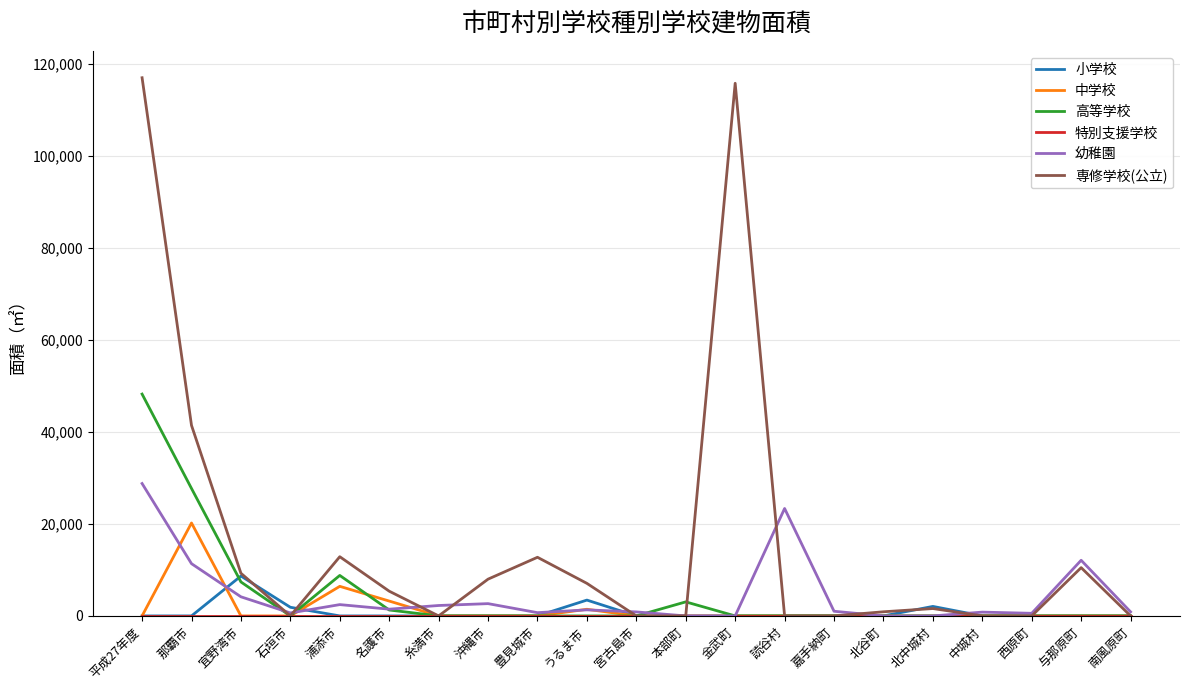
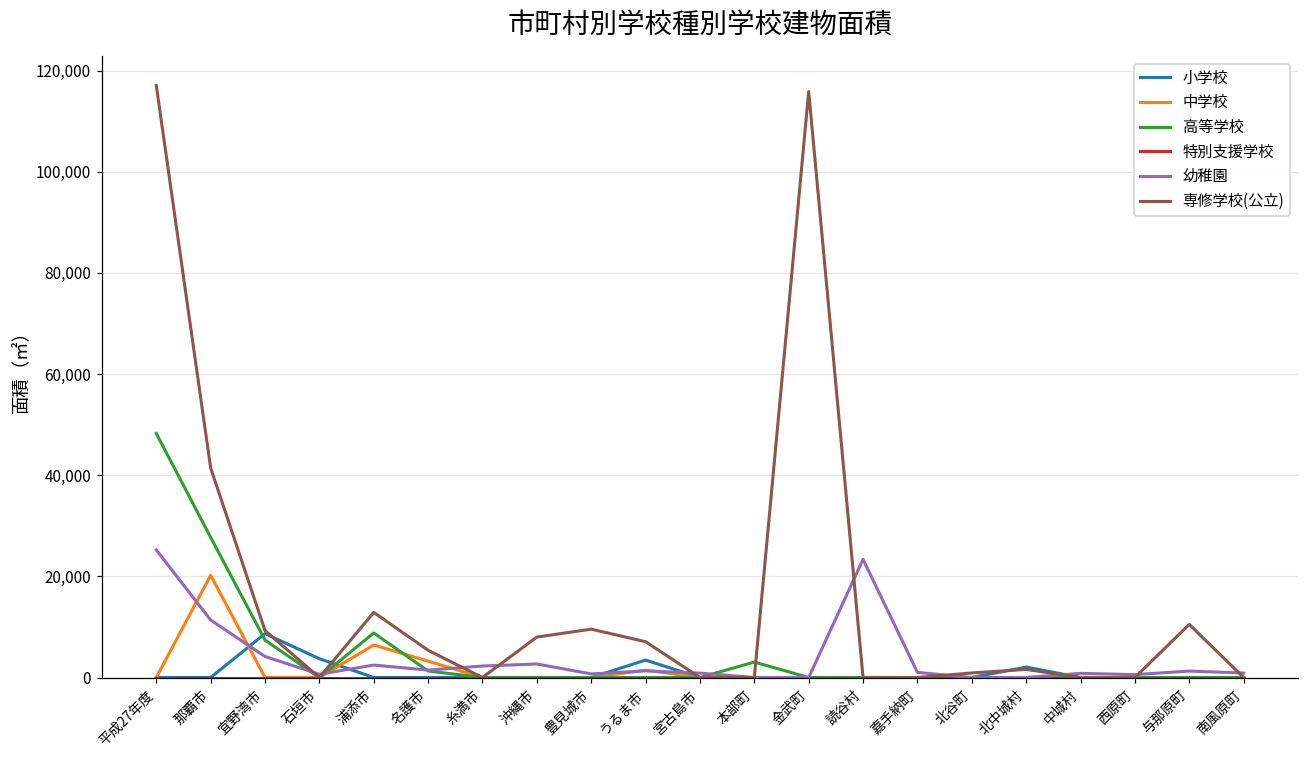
  {
    "小学校": {
      "宜野湾市": "9,000",
-     "石垣市": "2,000",
+     "石垣市": "4,000",
      "うるま市": "3,000"
    },
    "中学校": {
      "那覇市": "20,000",
      "浦添市": "6,000",
      "名護市": "3,000"
    },
    "高等学校": {
      "平成27年度": "48,000",
      "那覇市": "28,000",
      "宜野湾市": "7,000",
      "浦添市": "9,000",
      "本部町": "3,000"
    },
    "幼稚園": {
-     "平成27年度": "29,000",
+     "平成27年度": "25,000",
      "那覇市": "11,000",
      "宜野湾市": "4,000",
      "石垣市": "1,000",
      "浦添市": "2,000",
      "糸満市": "2,000",
      "沖縄市": "3,000",
      "豊見城市": "1,000",
      "宮古島市": "1,000",
      "読谷村": "23,000",
      "嘉手納町": "1,000",
      "中城村": "1,000",
      "西原町": "1,000",
-     "与那原町": "12,000",
+     "与那原町": "1,000",
      "南風原町": "1,000"
    },
    "専修学校(公立)": {
      "平成27年度": "117,000",
      "那覇市": "41,000",
      "宜野湾市": "9,000",
      "浦添市": "13,000",
      "名護市": "5,000",
      "沖縄市": "8,000",
-     "豊見城市": "13,000",
+     "豊見城市": "10,000",
      "うるま市": "7,000",
      "金武町": "116,000",
      "北谷町": "1,000",
      "与那原町": "11,000"
    }
  }
